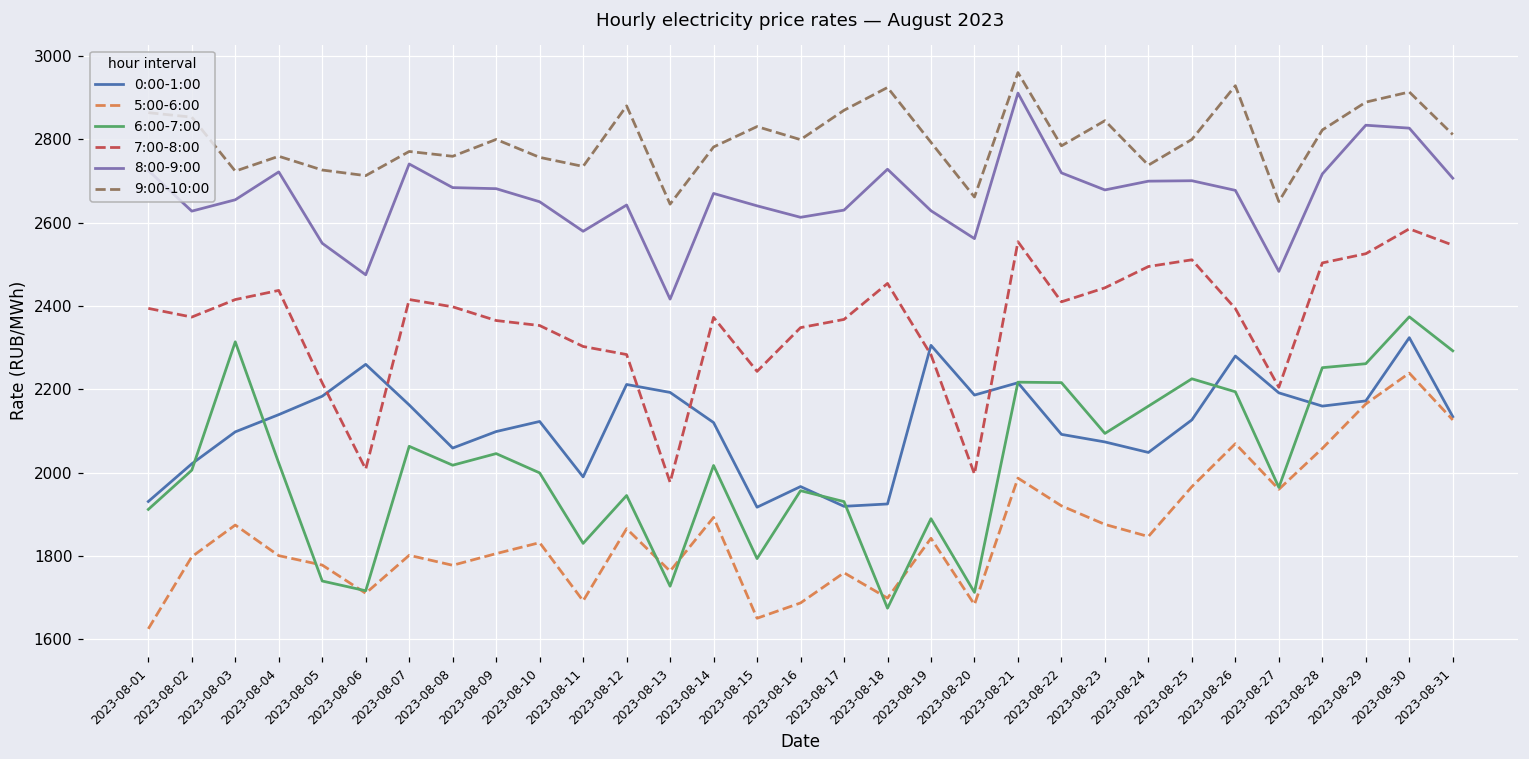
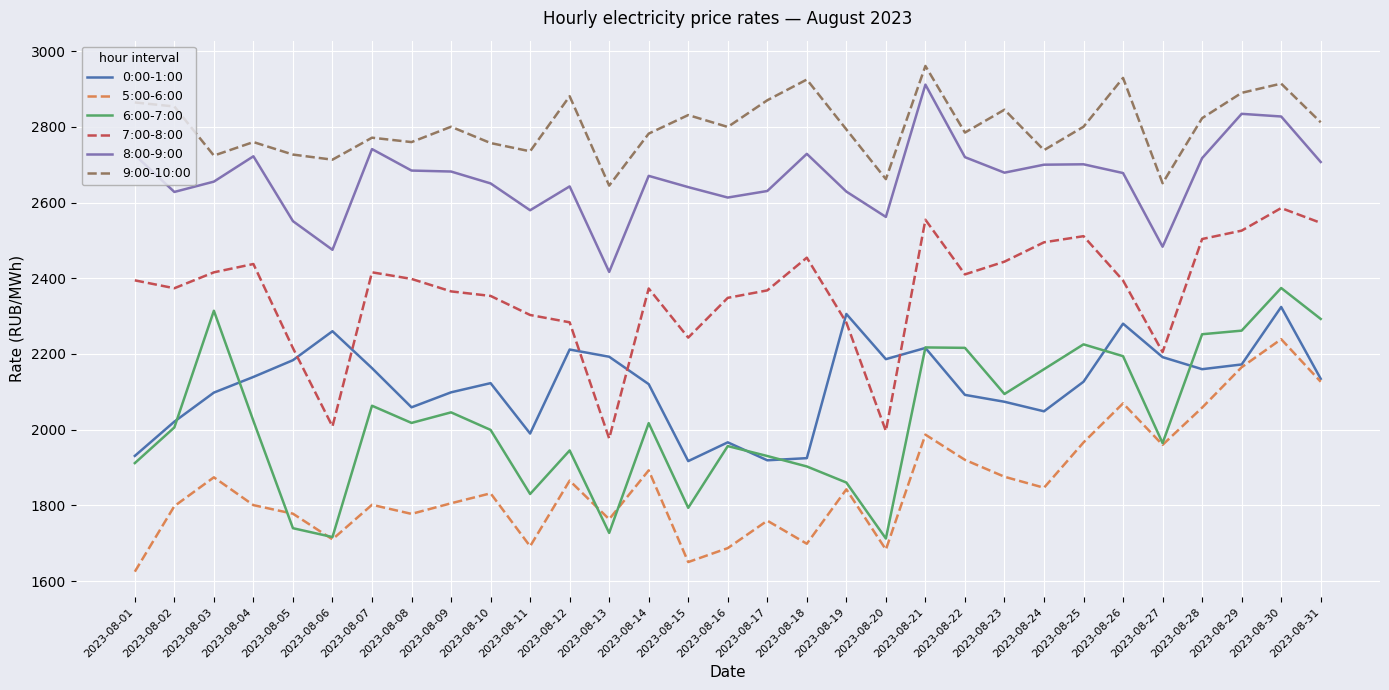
  {
    "6:00-7:00": {
      "2023-08-01": 1910,
      "2023-08-02": 2010,
      "2023-08-03": 2310,
      "2023-08-04": 2020,
      "2023-08-05": 1740,
      "2023-08-07": 2060,
      "2023-08-08": 2020,
      "2023-08-09": 2050,
      "2023-08-10": 2000,
      "2023-08-11": 1830,
      "2023-08-12": 1950,
      "2023-08-13": 1730,
      "2023-08-14": 2020,
      "2023-08-15": 1790,
      "2023-08-16": 1960,
      "2023-08-17": 1930,
-     "2023-08-18": 1670,
-     "2023-08-19": 1890,
+     "2023-08-18": 1900,
+     "2023-08-19": 1860,
      "2023-08-20": 1710,
      "2023-08-22": 2220,
      "2023-08-23": 2090,
      "2023-08-24": 2160,
      "2023-08-25": 2230,
      "2023-08-26": 2190,
      "2023-08-28": 2250,
      "2023-08-29": 2260,
      "2023-08-30": 2370,
      "2023-08-31": 2290
    },
    "9:00-10:00": {
      "2023-08-03": 2720,
      "2023-08-04": 2760,
      "2023-08-05": 2730,
      "2023-08-06": 2710,
      "2023-08-07": 2770,
      "2023-08-08": 2760,
      "2023-08-09": 2800,
      "2023-08-10": 2760,
      "2023-08-11": 2740,
      "2023-08-12": 2880,
      "2023-08-13": 2640,
      "2023-08-14": 2780,
      "2023-08-15": 2830,
      "2023-08-16": 2800,
      "2023-08-17": 2870,
      "2023-08-18": 2920,
      "2023-08-19": 2790,
      "2023-08-20": 2660,
      "2023-08-21": 2960,
      "2023-08-22": 2780,
      "2023-08-23": 2850,
      "2023-08-24": 2740,
      "2023-08-25": 2800,
      "2023-08-26": 2930,
      "2023-08-27": 2650,
      "2023-08-28": 2820,
      "2023-08-29": 2890,
      "2023-08-30": 2910,
      "2023-08-31": 2810
    }
  }
